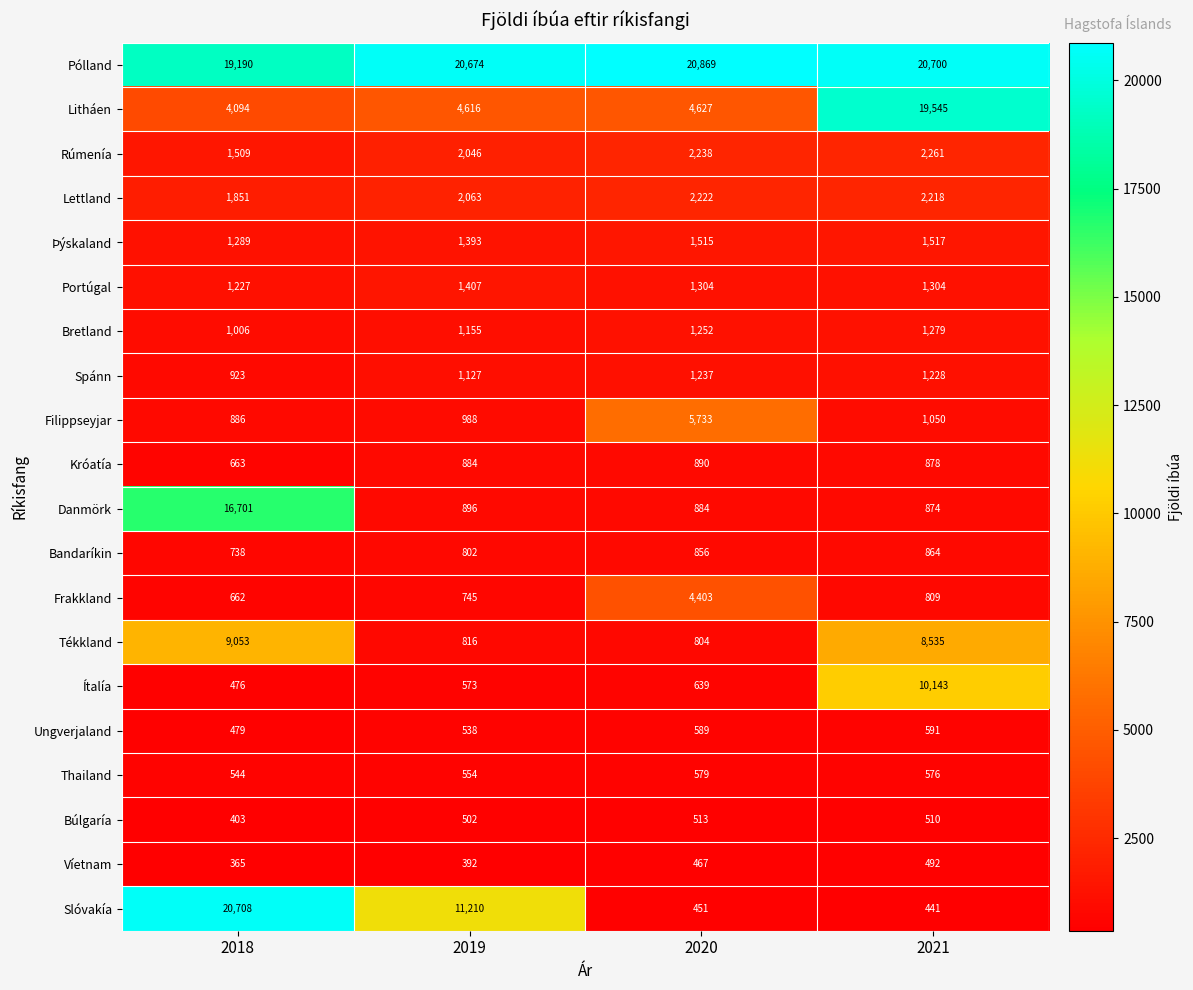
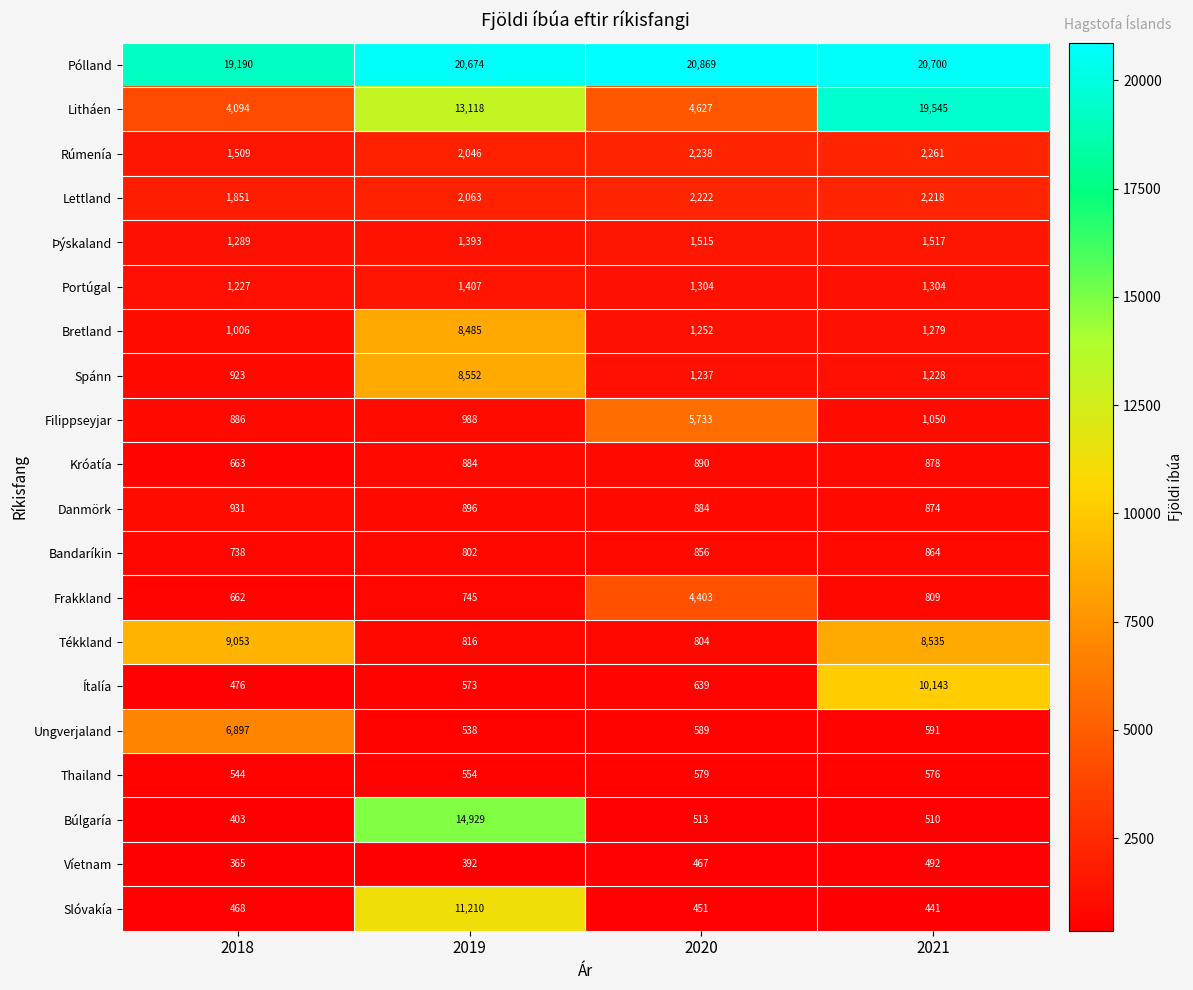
  {
    "Pólland": {
      "2018": "19,190",
      "2019": "20,674",
      "2020": "20,869",
      "2021": "20,700"
    },
    "Litháen": {
      "2018": "4,094",
-     "2019": "4,616",
+     "2019": "13,118",
      "2020": "4,627",
      "2021": "19,545"
    },
    "Rúmenía": {
      "2018": "1,509",
      "2019": "2,046",
      "2020": "2,238",
      "2021": "2,261"
    },
    "Lettland": {
      "2018": "1,851",
      "2019": "2,063",
      "2020": "2,222",
      "2021": "2,218"
    },
    "Þýskaland": {
      "2018": "1,289",
      "2019": "1,393",
      "2020": "1,515",
      "2021": "1,517"
    },
    "Portúgal": {
      "2018": "1,227",
      "2019": "1,407",
      "2020": "1,304",
      "2021": "1,304"
    },
    "Bretland": {
      "2018": "1,006",
-     "2019": "1,155",
+     "2019": "8,485",
      "2020": "1,252",
      "2021": "1,279"
    },
    "Spánn": {
      "2018": "923",
-     "2019": "1,127",
+     "2019": "8,552",
      "2020": "1,237",
      "2021": "1,228"
    },
    "Filippseyjar": {
      "2018": "886",
      "2019": "988",
      "2020": "5,733",
      "2021": "1,050"
    },
    "Króatía": {
      "2018": "663",
      "2019": "884",
      "2020": "890",
      "2021": "878"
    },
    "Danmörk": {
-     "2018": "16,701",
+     "2018": "931",
      "2019": "896",
      "2020": "884",
      "2021": "874"
    },
    "Bandaríkin": {
      "2018": "738",
      "2019": "802",
      "2020": "856",
      "2021": "864"
    },
    "Frakkland": {
      "2018": "662",
      "2019": "745",
      "2020": "4,403",
      "2021": "809"
    },
    "Tékkland": {
      "2018": "9,053",
      "2019": "816",
      "2020": "804",
      "2021": "8,535"
    },
    "Ítalía": {
      "2018": "476",
      "2019": "573",
      "2020": "639",
      "2021": "10,143"
    },
    "Ungverjaland": {
-     "2018": "479",
+     "2018": "6,897",
      "2019": "538",
      "2020": "589",
      "2021": "591"
    },
    "Thailand": {
      "2018": "544",
      "2019": "554",
      "2020": "579",
      "2021": "576"
    },
    "Búlgaría": {
      "2018": "403",
-     "2019": "502",
+     "2019": "14,929",
      "2020": "513",
      "2021": "510"
    },
    "Víetnam": {
      "2018": "365",
      "2019": "392",
      "2020": "467",
      "2021": "492"
    },
    "Slóvakía": {
-     "2018": "20,708",
+     "2018": "468",
      "2019": "11,210",
      "2020": "451",
      "2021": "441"
    }
  }
